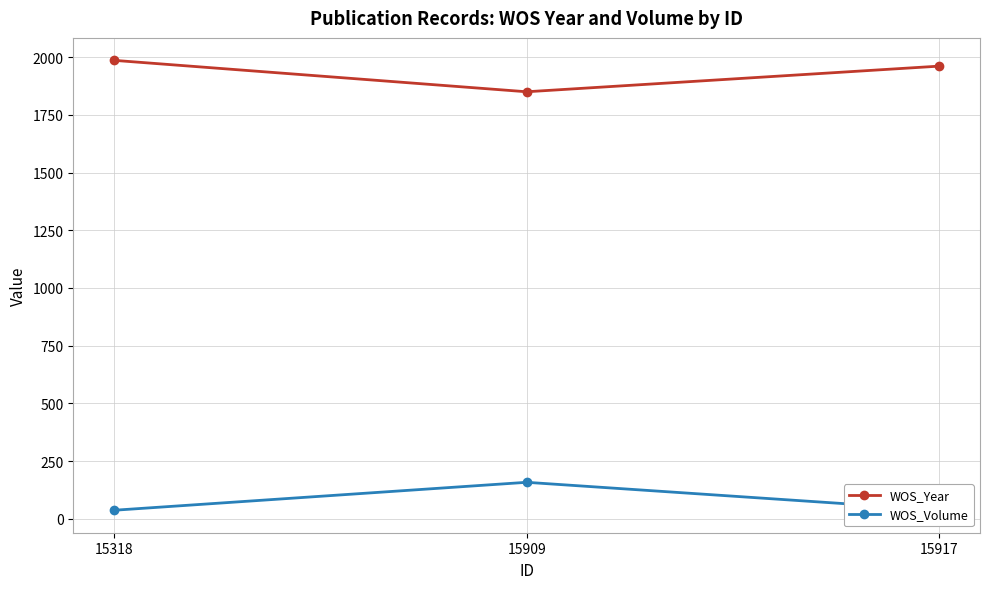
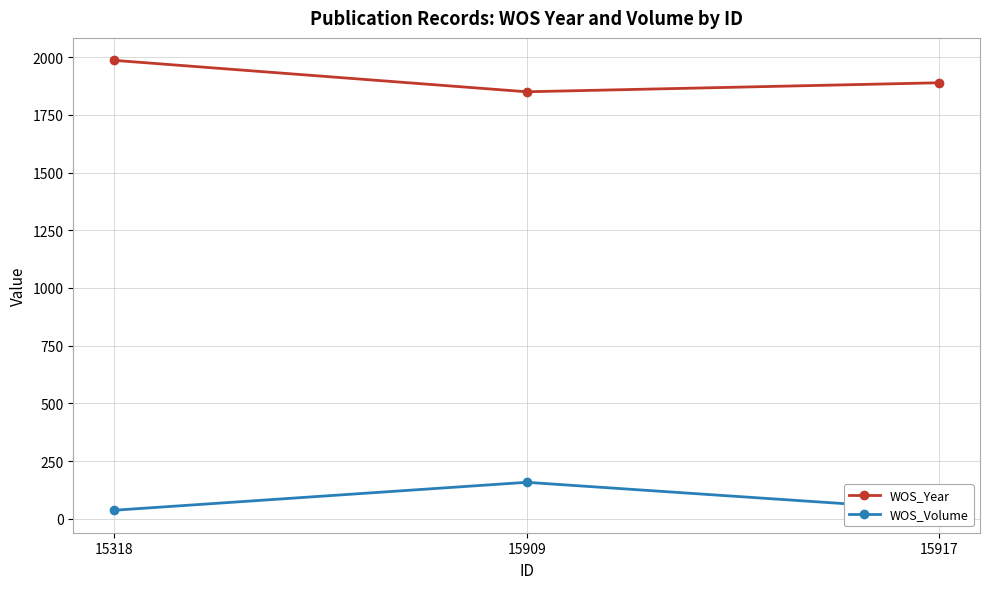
  {
    "WOS_Year": {
      "15318": 1990,
      "15909": 1850,
-     "15917": 1960
+     "15917": 1890
    },
    "WOS_Volume": {
      "15318": 40,
      "15909": 160
    }
  }
